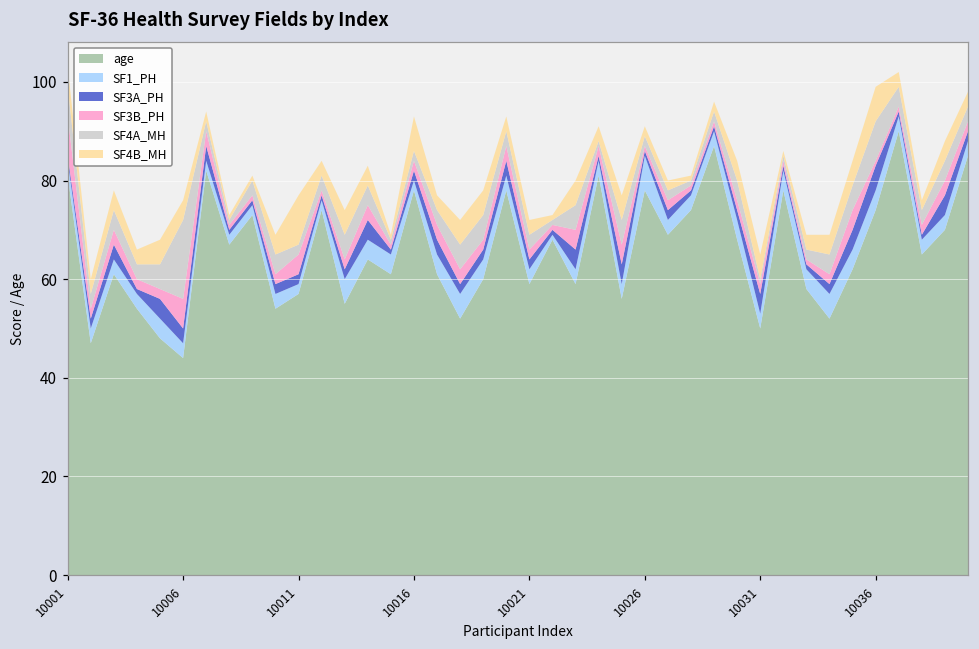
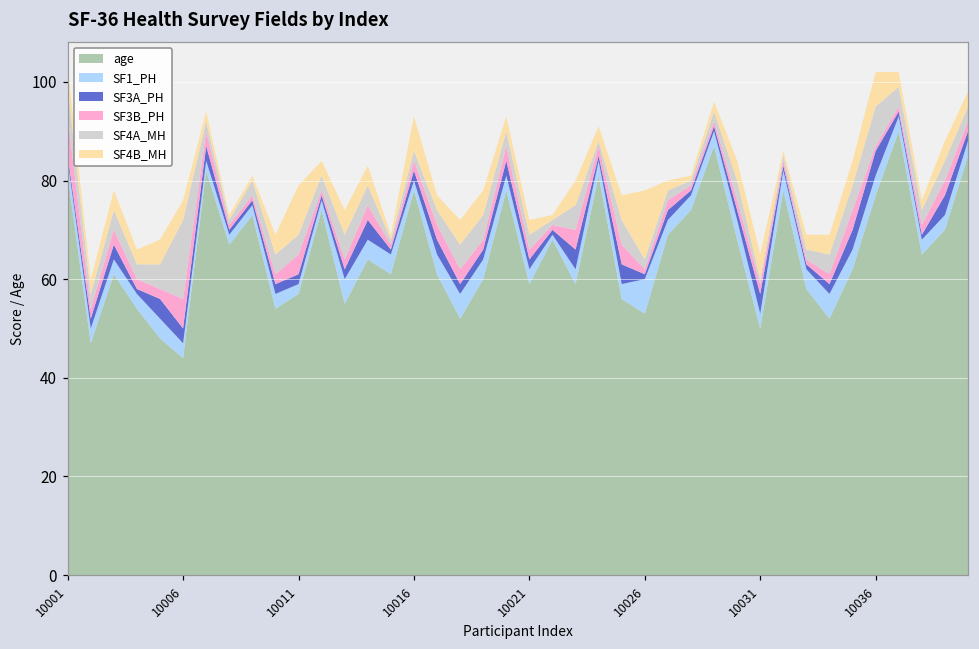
  {
    "age": {
      "10001": 81,
      "10006": 44,
      "10011": 57,
      "10016": 78,
      "10021": 59,
-     "10026": 78,
+     "10026": 53,
      "10031": 50,
-     "10036": 74
+     "10036": 77
    },
    "SF1_PH": {
      "10001": 3,
      "10006": 3,
      "10011": 2,
      "10016": 2,
      "10021": 3,
      "10026": 7,
      "10031": 3,
      "10036": 4
    },
    "SF3A_PH": {
      "10001": 1,
      "10006": 3,
      "10011": 2,
      "10016": 2,
      "10021": 2,
      "10026": 1,
      "10031": 4,
      "10036": 5
    },
    "SF3B_PH": {
      "10001": 8,
      "10006": 6,
      "10011": 4,
      "10016": 2,
      "10021": 2,
      "10026": 1,
      "10031": 2,
      "10036": 1
    },
    "SF4A_MH": {
      "10001": 6,
      "10006": 16,
-     "10011": 2,
+     "10011": 4,
      "10016": 2,
      "10021": 3,
      "10026": 2,
      "10031": 1,
      "10036": 8
    },
    "SF4B_MH": {
      "10001": 4,
      "10006": 4,
      "10011": 10,
      "10016": 7,
      "10021": 3,
-     "10026": 2,
+     "10026": 14,
      "10031": 5,
      "10036": 7
    }
  }
